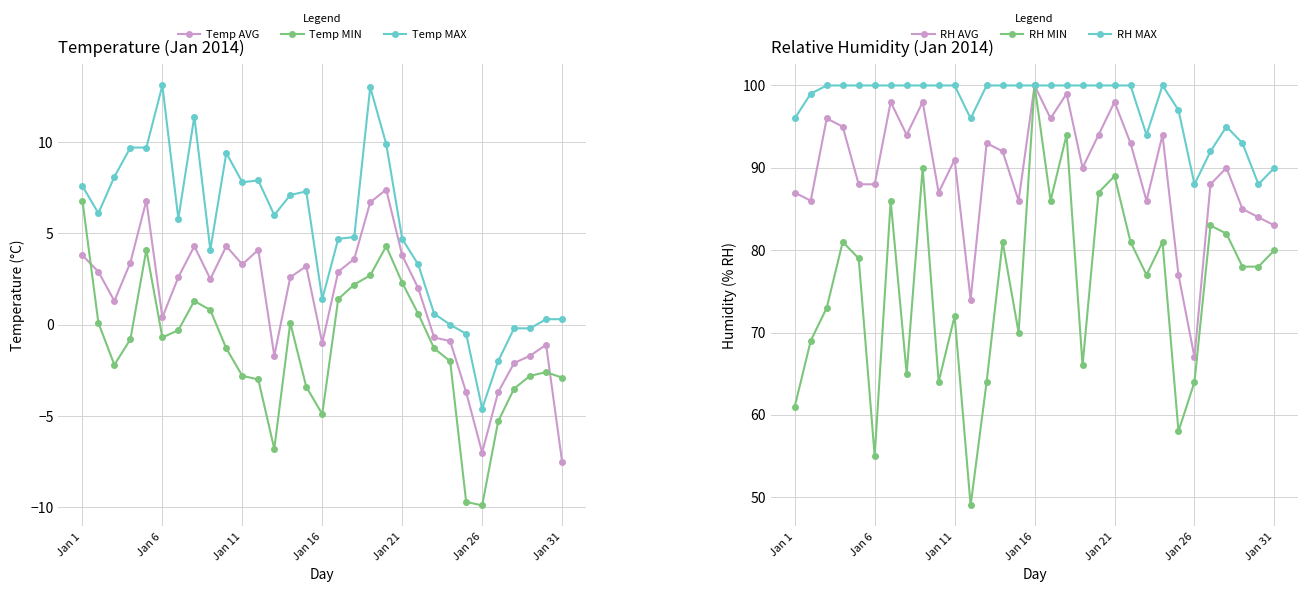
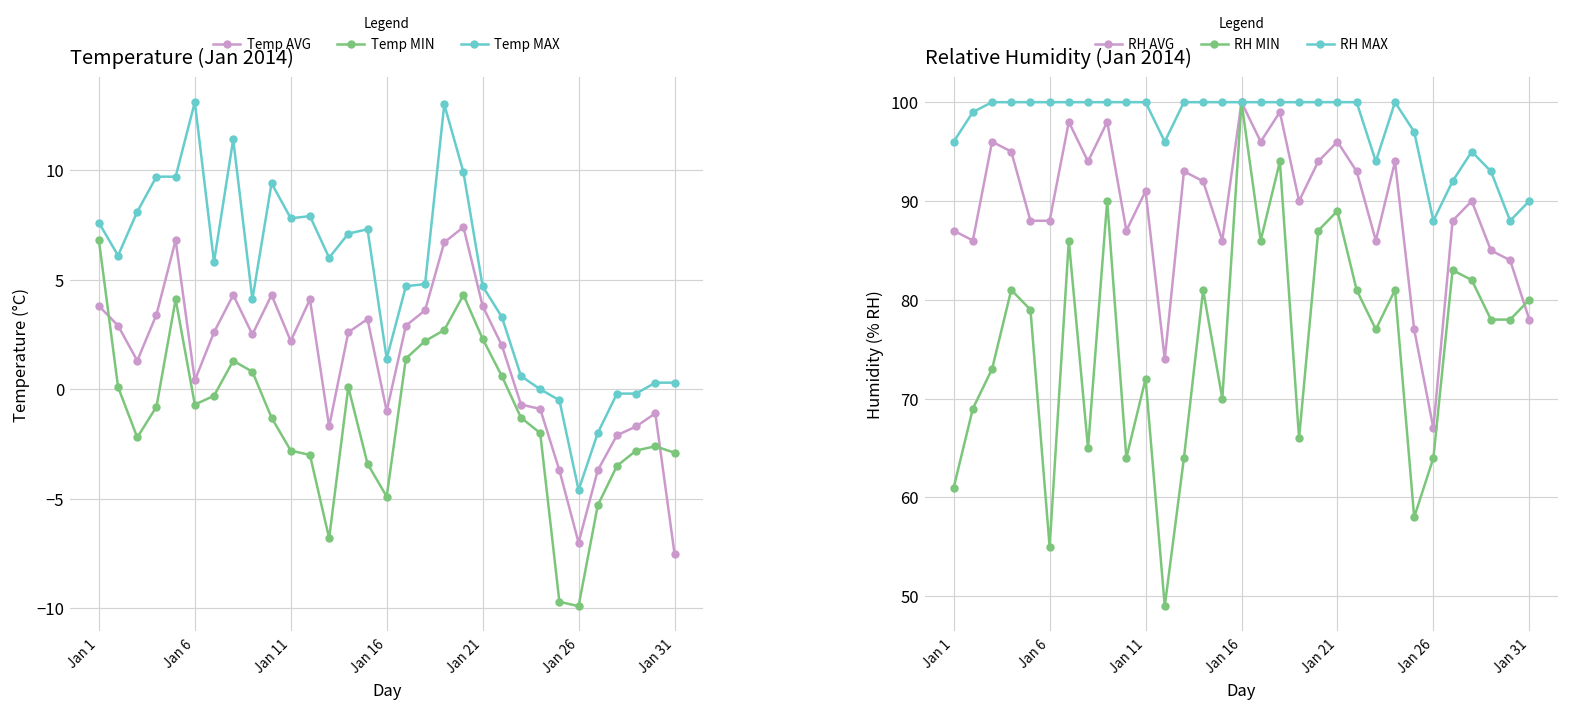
  {
    "Temperature (Jan 2014)": {
      "Temp AVG": {
        "Jan 1": 3.8,
        "Jan 6": 0.4,
-       "Jan 11": 3.3,
+       "Jan 11": 2.2,
        "Jan 16": -1.0,
        "Jan 21": 3.8,
        "Jan 26": -7.0,
        "Jan 31": -7.5
      },
      "Temp MIN": {
        "Jan 1": 6.8,
        "Jan 6": -0.7,
        "Jan 11": -2.8,
        "Jan 16": -4.9,
        "Jan 21": 2.3,
        "Jan 26": -9.9,
        "Jan 31": -2.9
      },
      "Temp MAX": {
        "Jan 1": 7.6,
        "Jan 6": 13.1,
        "Jan 11": 7.8,
        "Jan 16": 1.4,
        "Jan 21": 4.7,
        "Jan 26": -4.6,
        "Jan 31": 0.3
      }
    },
    "Relative Humidity (Jan 2014)": {
      "RH AVG": {
        "Jan 1": 87,
        "Jan 6": 88,
        "Jan 11": 91,
-       "Jan 21": 98,
+       "Jan 21": 96,
        "Jan 26": 67,
-       "Jan 31": 83
+       "Jan 31": 78
      },
      "RH MIN": {
        "Jan 1": 61,
        "Jan 6": 55,
        "Jan 11": 72,
        "Jan 21": 89,
        "Jan 26": 64,
        "Jan 31": 80
      },
      "RH MAX": {
        "Jan 1": 96,
        "Jan 6": 100,
        "Jan 11": 100,
        "Jan 21": 100,
        "Jan 26": 88,
        "Jan 31": 90
      }
    }
  }
